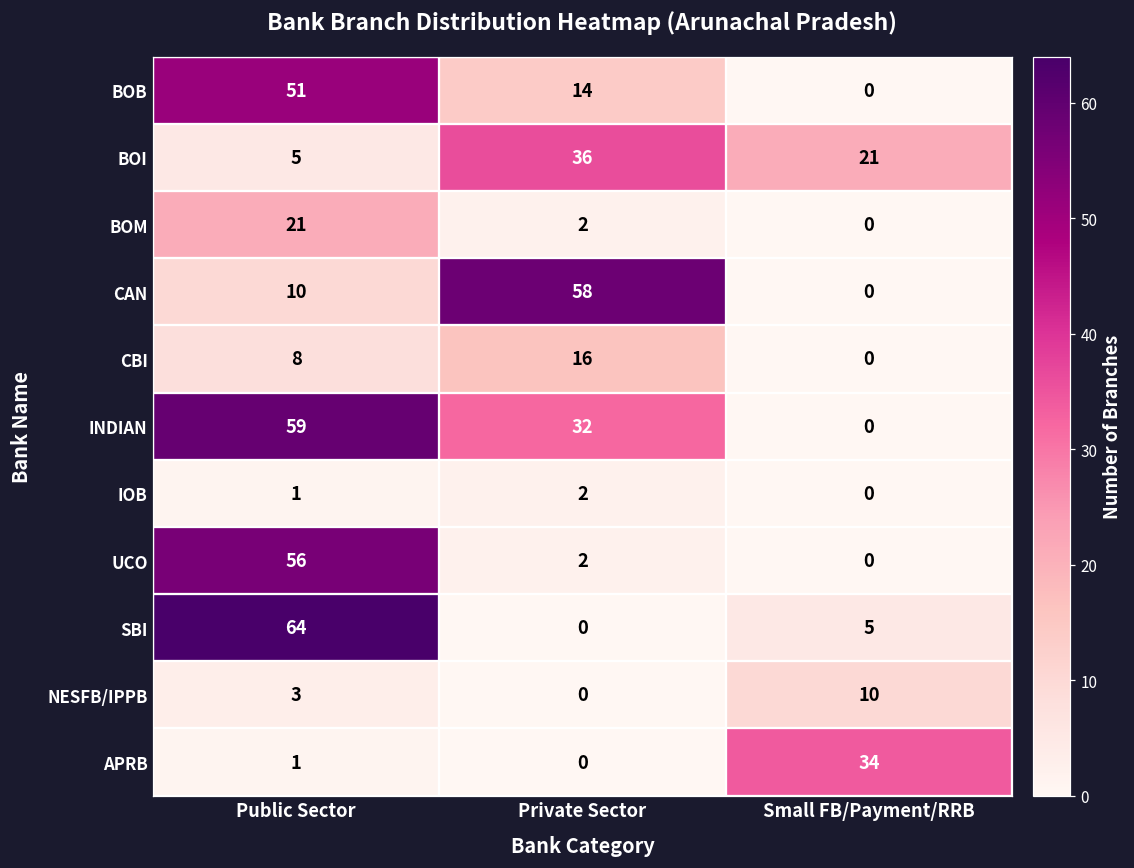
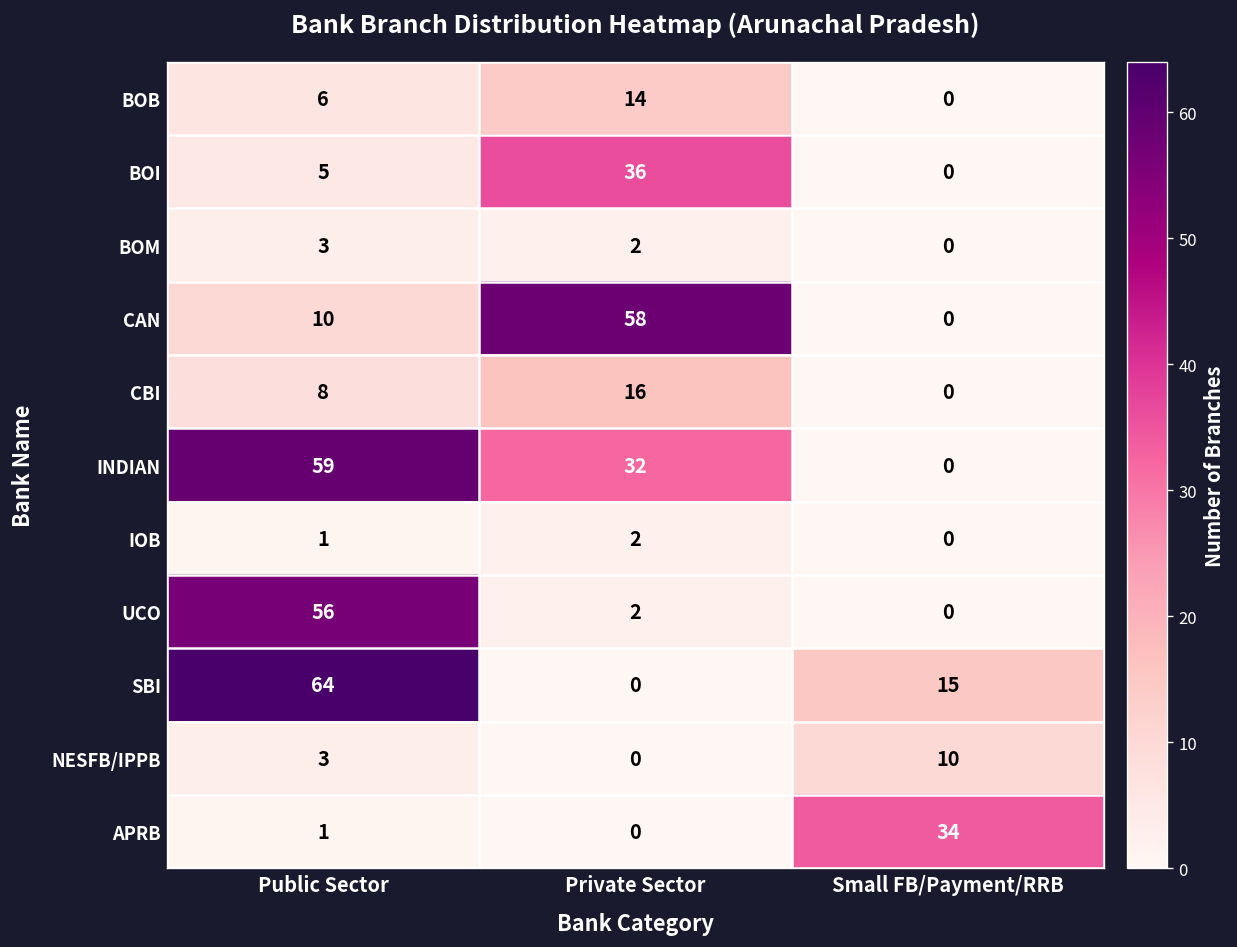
  {
    "BOB": {
-     "Public Sector": 51,
+     "Public Sector": 6,
      "Private Sector": 14,
      "Small FB/Payment/RRB": 0
    },
    "BOI": {
      "Public Sector": 5,
      "Private Sector": 36,
-     "Small FB/Payment/RRB": 21
+     "Small FB/Payment/RRB": 0
    },
    "BOM": {
-     "Public Sector": 21,
+     "Public Sector": 3,
      "Private Sector": 2,
      "Small FB/Payment/RRB": 0
    },
    "CAN": {
      "Public Sector": 10,
      "Private Sector": 58,
      "Small FB/Payment/RRB": 0
    },
    "CBI": {
      "Public Sector": 8,
      "Private Sector": 16,
      "Small FB/Payment/RRB": 0
    },
    "INDIAN": {
      "Public Sector": 59,
      "Private Sector": 32,
      "Small FB/Payment/RRB": 0
    },
    "IOB": {
      "Public Sector": 1,
      "Private Sector": 2,
      "Small FB/Payment/RRB": 0
    },
    "UCO": {
      "Public Sector": 56,
      "Private Sector": 2,
      "Small FB/Payment/RRB": 0
    },
    "SBI": {
      "Public Sector": 64,
      "Private Sector": 0,
-     "Small FB/Payment/RRB": 5
+     "Small FB/Payment/RRB": 15
    },
    "NESFB/IPPB": {
      "Public Sector": 3,
      "Private Sector": 0,
      "Small FB/Payment/RRB": 10
    },
    "APRB": {
      "Public Sector": 1,
      "Private Sector": 0,
      "Small FB/Payment/RRB": 34
    }
  }
